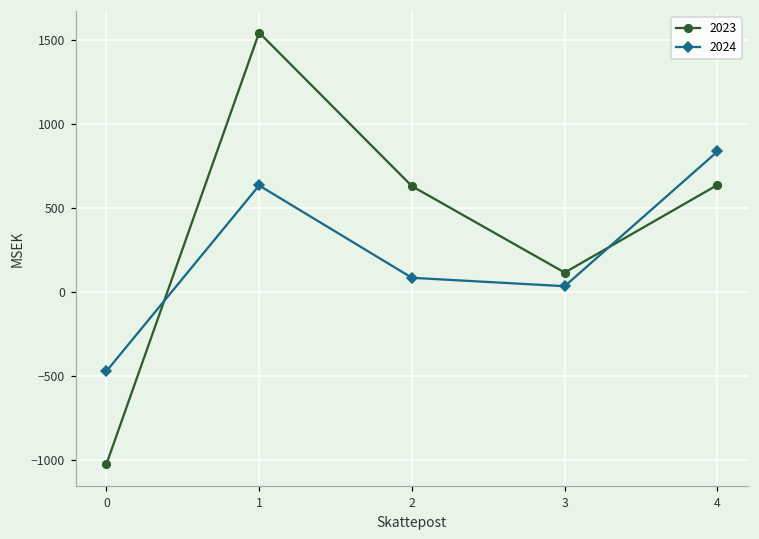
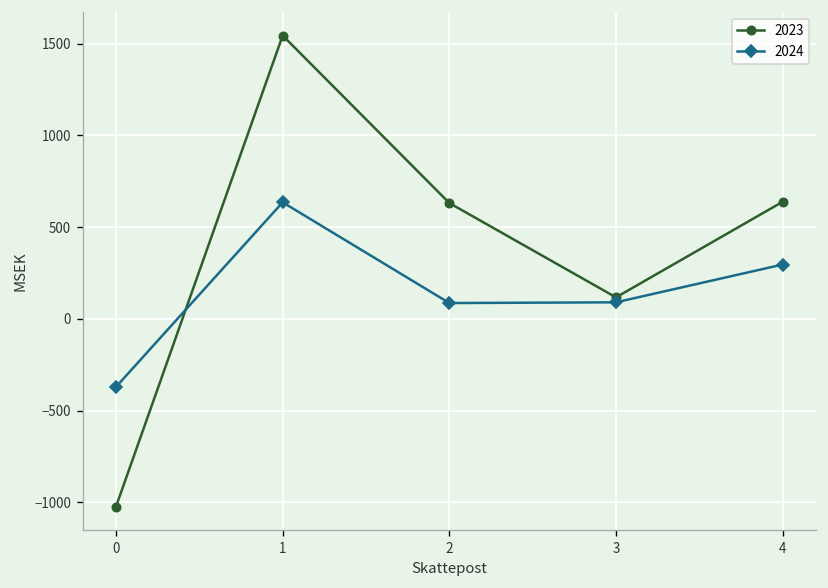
  {
    "2023": {
      "0": -1020,
      "1": 1540,
      "2": 630,
      "3": 120,
      "4": 640
    },
    "2024": {
-     "0": -470,
+     "0": -370,
      "1": 640,
      "2": 90,
-     "3": 40,
-     "4": 840
+     "3": 90,
+     "4": 300
    }
  }
